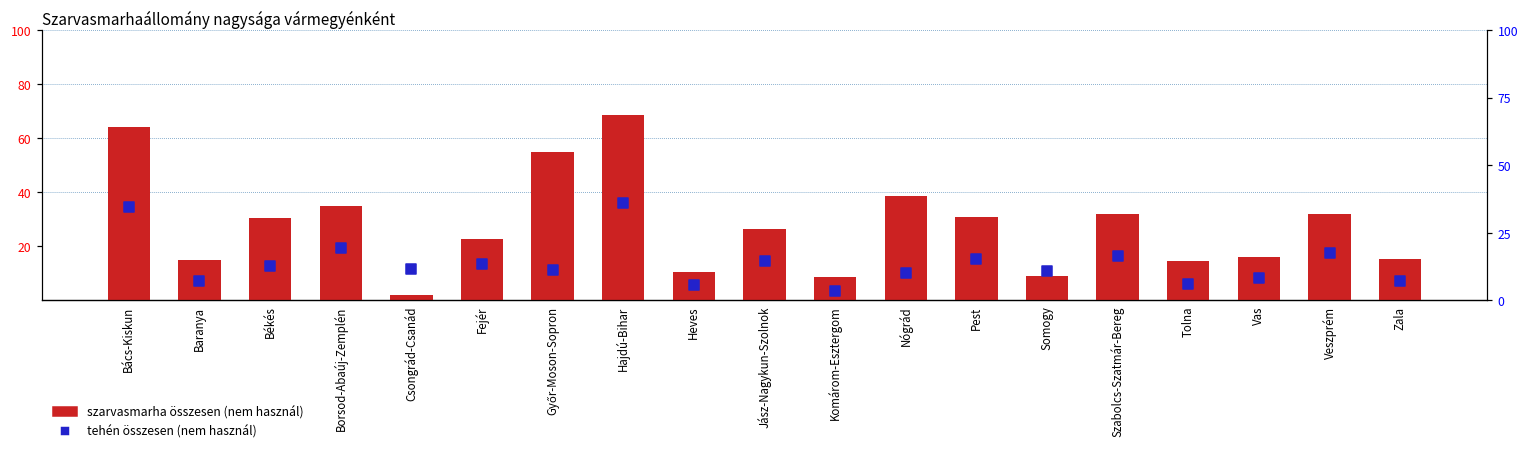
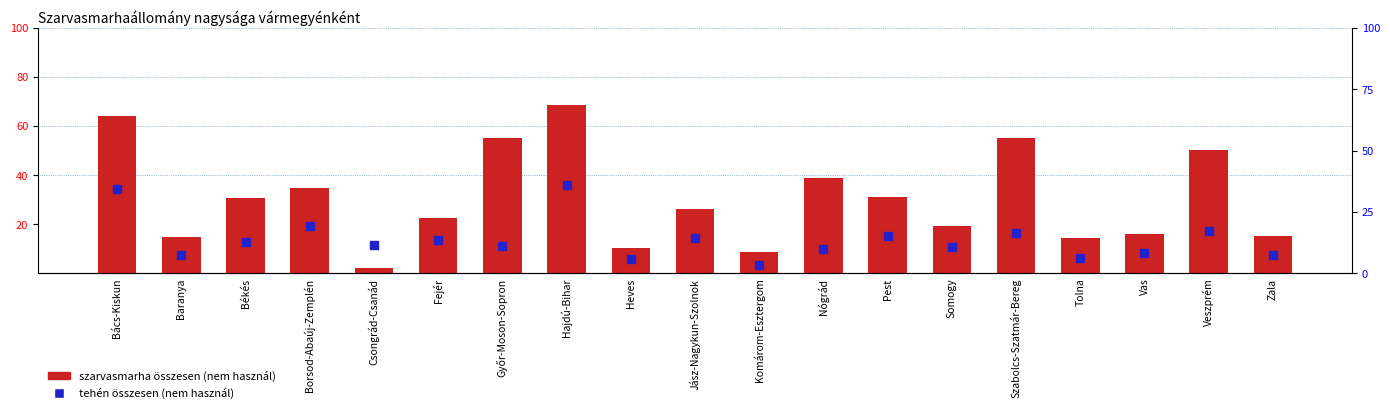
  {
    "szarvasmarha összesen (nem használ)": {
      "Bács-Kiskun": 64,
      "Baranya": 15,
      "Békés": 31,
      "Borsod-Abaúj-Zemplén": 35,
      "Csongrád-Csanád": 2,
      "Fejér": 23,
      "Győr-Moson-Sopron": 55,
      "Hajdú-Bihar": 69,
      "Heves": 11,
      "Jász-Nagykun-Szolnok": 26,
      "Komárom-Esztergom": 9,
      "Nógrád": 39,
      "Pest": 31,
-     "Somogy": 9,
-     "Szabolcs-Szatmár-Bereg": 32,
+     "Somogy": 19,
+     "Szabolcs-Szatmár-Bereg": 55,
      "Tolna": 15,
      "Vas": 16,
-     "Veszprém": 32,
+     "Veszprém": 50,
      "Zala": 15
    }
  }
